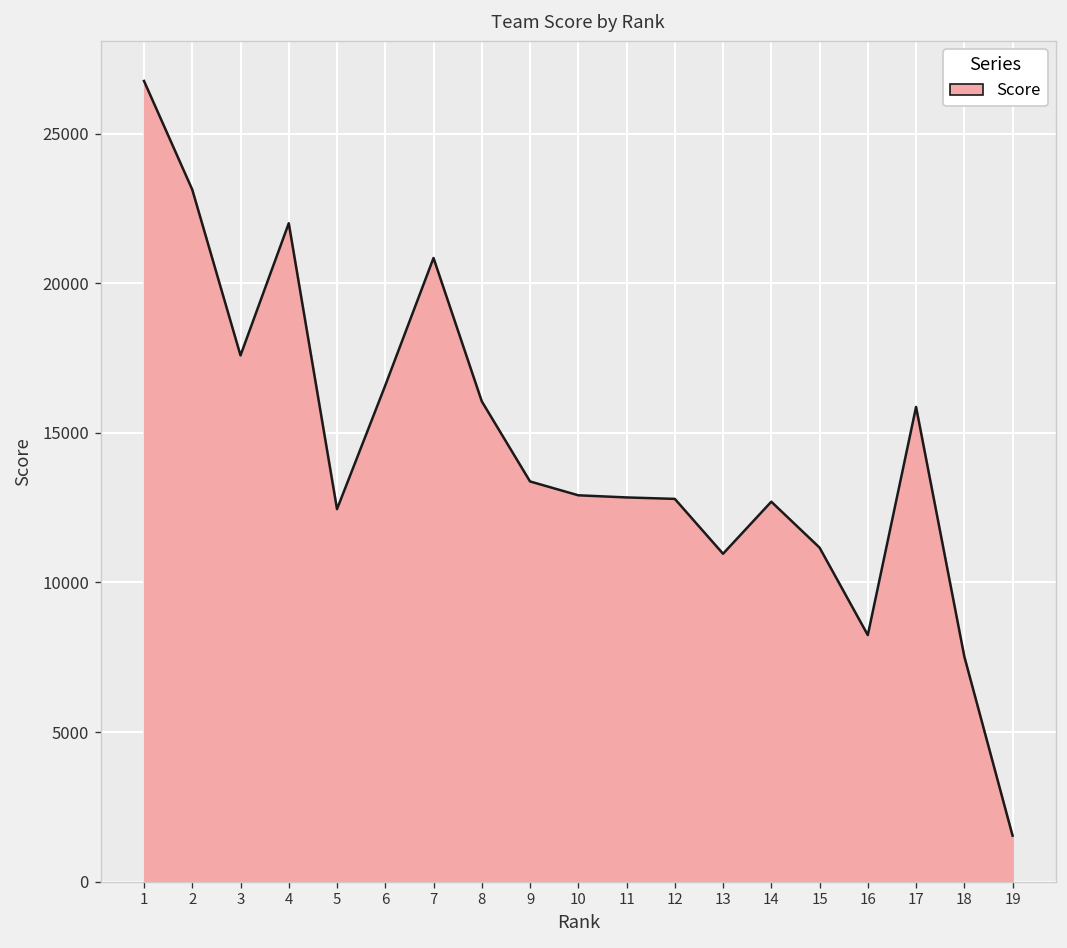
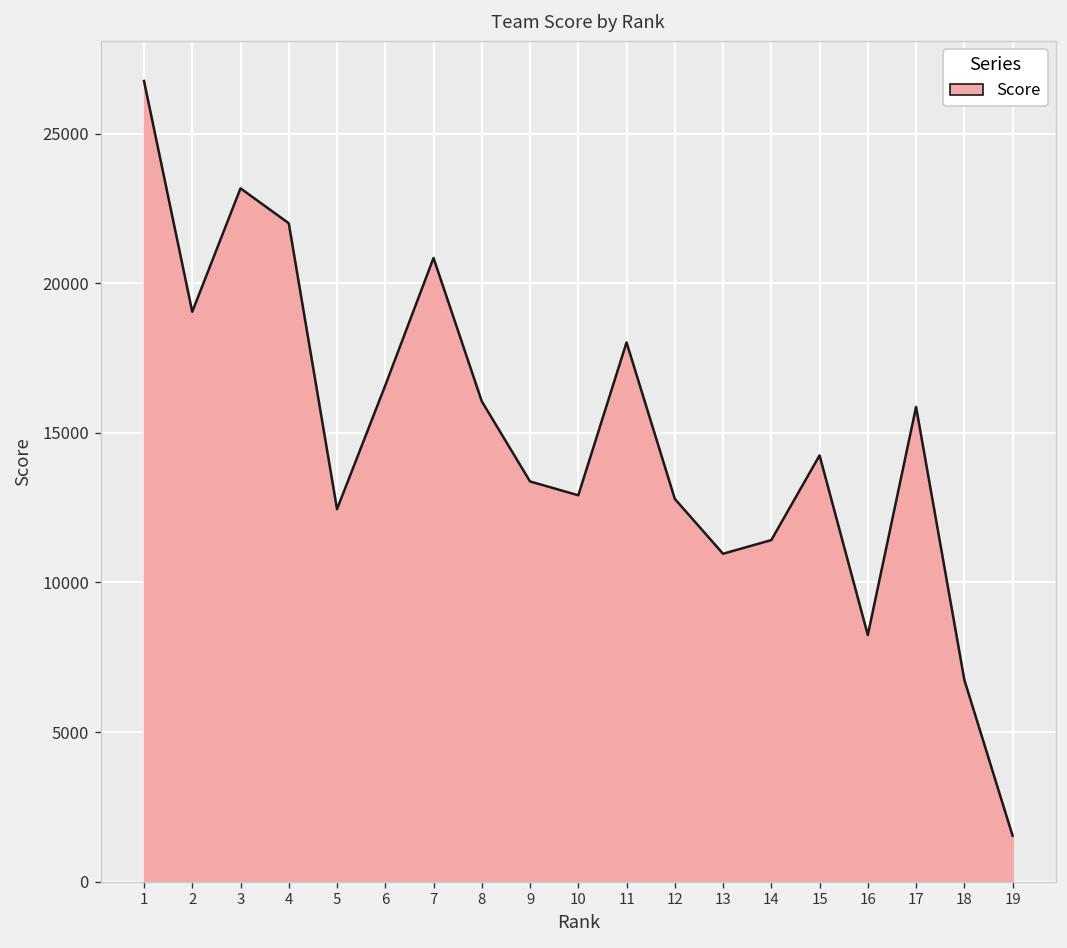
  {
    "1": 26800,
-   "2": 23100,
-   "3": 17600,
+   "2": 19000,
+   "3": 23200,
    "4": 22000,
    "5": 12400,
    "6": 16600,
    "7": 20800,
    "8": 16100,
    "9": 13400,
    "10": 12900,
-   "11": 12800,
+   "11": 18000,
    "12": 12800,
    "13": 11000,
-   "14": 12700,
-   "15": 11200,
+   "14": 11400,
+   "15": 14200,
    "16": 8200,
    "17": 15900,
-   "18": 7500,
+   "18": 6700,
    "19": 1500
  }
